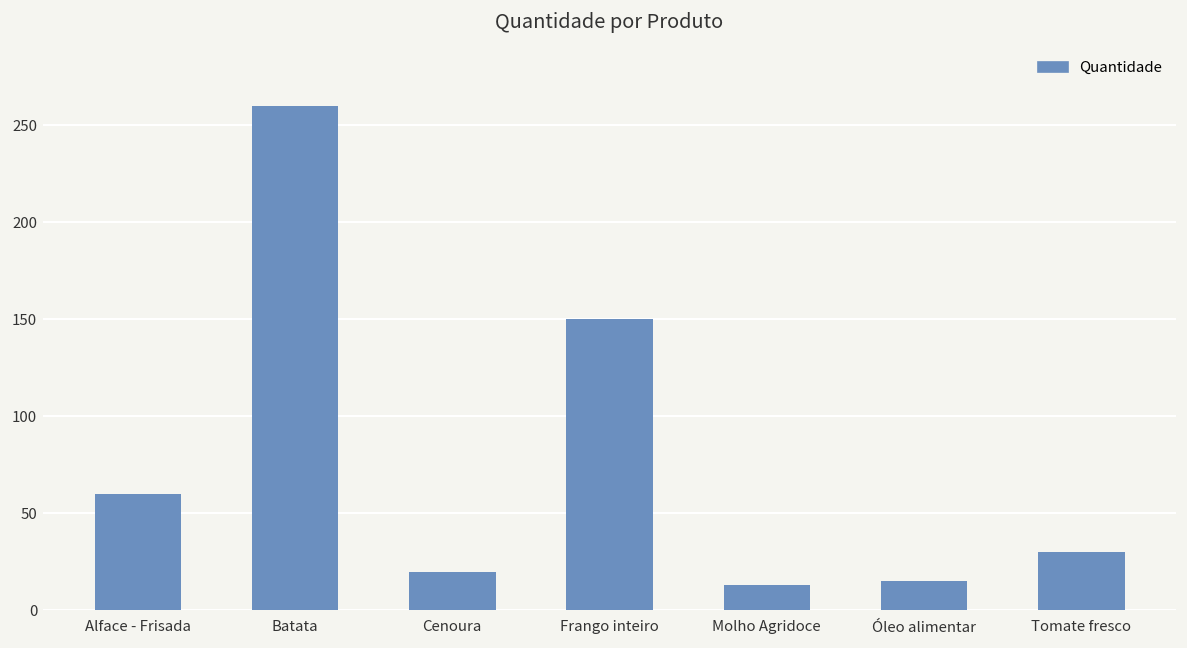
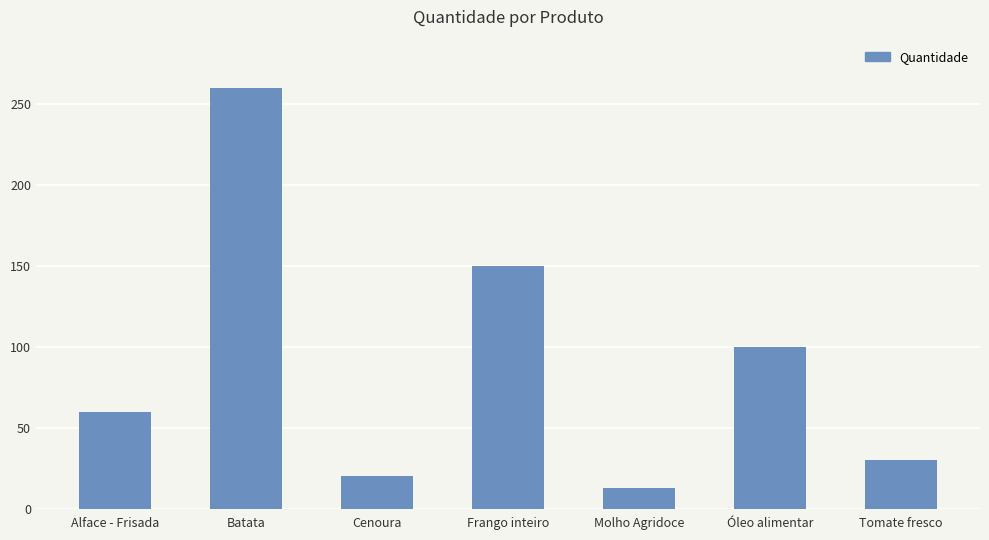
  {
    "Alface - Frisada": 60,
    "Batata": 260,
    "Cenoura": 20,
    "Frango inteiro": 150,
    "Molho Agridoce": 13,
-   "Óleo alimentar": 15,
+   "Óleo alimentar": 100,
    "Tomate fresco": 30
  }
